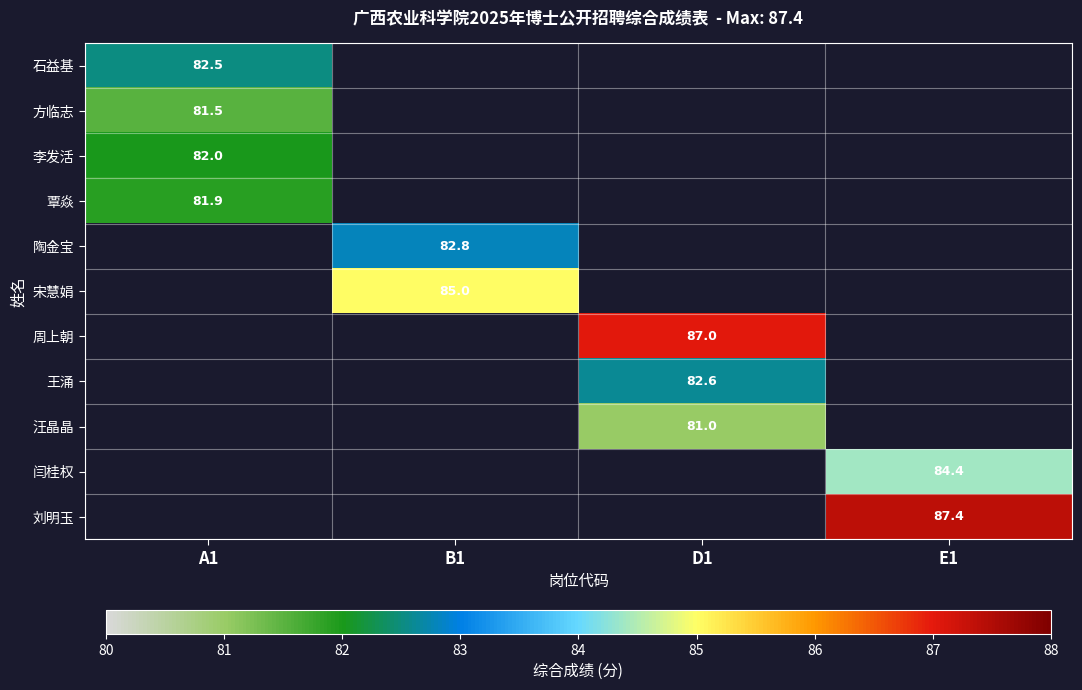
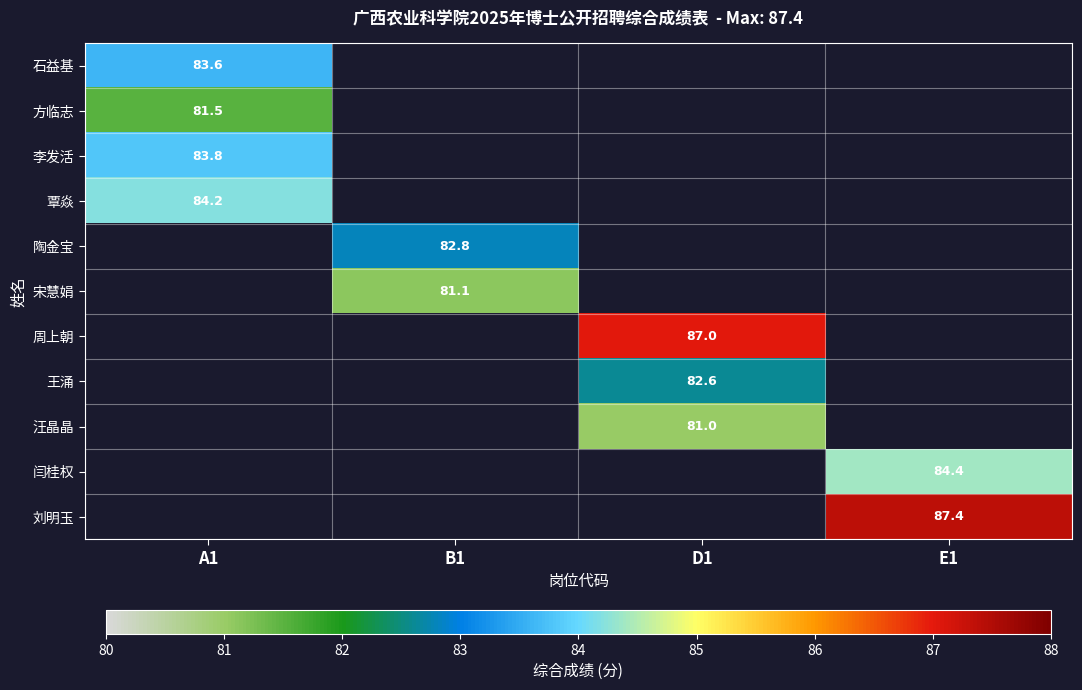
  {
    "石益基": {
-     "A1": 82.5
+     "A1": 83.6
    },
    "方临志": {
      "A1": 81.5
    },
    "李发活": {
-     "A1": 82.0
+     "A1": 83.8
    },
    "覃焱": {
-     "A1": 81.9
+     "A1": 84.2
    },
    "陶金宝": {
      "B1": 82.8
    },
    "宋慧娟": {
-     "B1": 85.0
+     "B1": 81.1
    },
    "周上朝": {
      "D1": 87.0
    },
    "王涌": {
      "D1": 82.6
    },
    "汪晶晶": {
      "D1": 81.0
    },
    "闫桂权": {
      "E1": 84.4
    },
    "刘明玉": {
      "E1": 87.4
    }
  }
